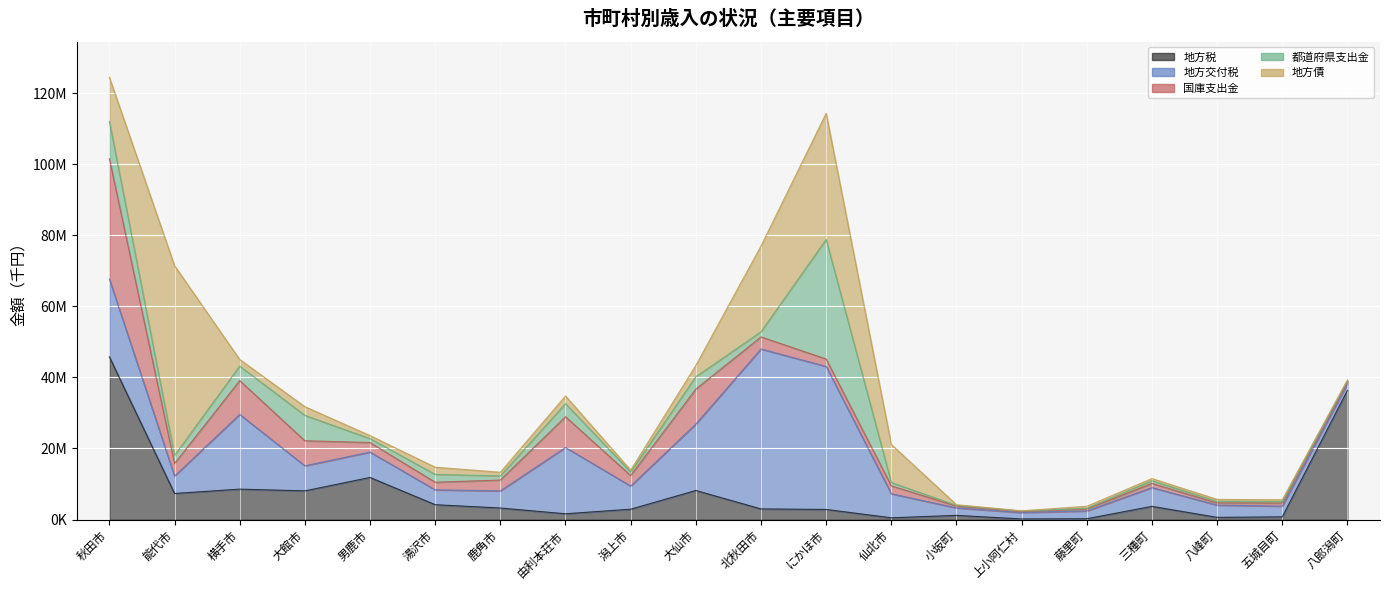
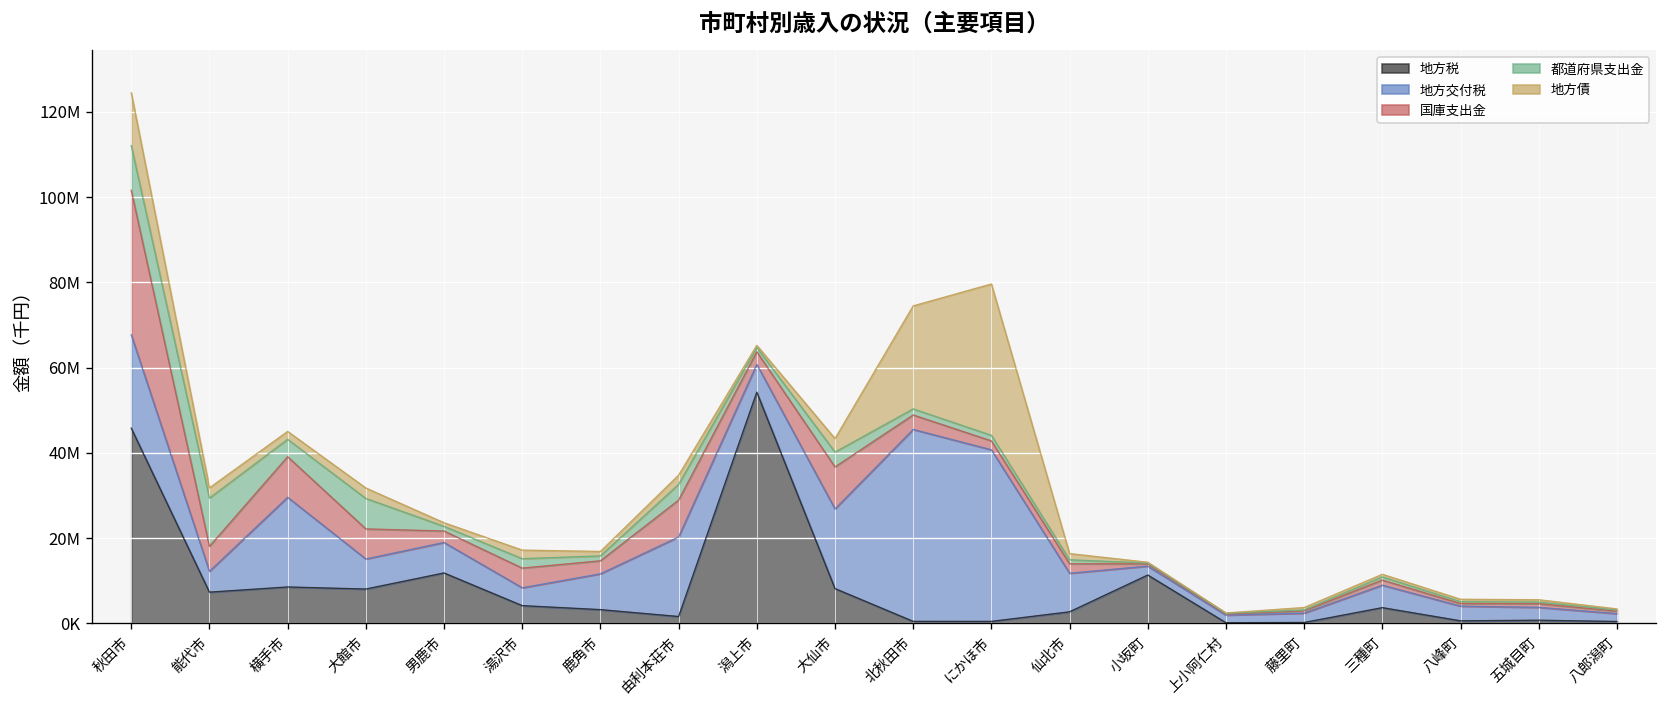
  {
    "地方税": {
      "秋田市": 46000000,
      "能代市": 7000000,
      "横手市": 9000000,
      "大館市": 8000000,
      "男鹿市": 12000000,
      "湯沢市": 4000000,
      "鹿角市": 3000000,
      "由利本荘市": 2000000,
-     "潟上市": 3000000,
+     "潟上市": 54000000,
      "大仙市": 8000000,
-     "北秋田市": 3000000,
-     "にかほ市": 3000000,
-     "仙北市": 0,
-     "小坂町": 1000000,
+     "北秋田市": 0,
+     "にかほ市": 0,
+     "仙北市": 3000000,
+     "小坂町": 11000000,
      "上小阿仁村": 0,
      "藤里町": 0,
      "三種町": 4000000,
      "八峰町": 1000000,
      "五城目町": 1000000,
-     "八郎潟町": 36000000
+     "八郎潟町": 0
    },
    "地方交付税": {
      "秋田市": 22000000,
      "能代市": 5000000,
      "横手市": 21000000,
      "大館市": 7000000,
      "男鹿市": 7000000,
      "湯沢市": 4000000,
-     "鹿角市": 5000000,
+     "鹿角市": 8000000,
      "由利本荘市": 19000000,
      "潟上市": 7000000,
      "大仙市": 19000000,
      "北秋田市": 45000000,
      "にかほ市": 40000000,
-     "仙北市": 7000000,
+     "仙北市": 9000000,
      "三種町": 5000000,
      "五城目町": 3000000
    },
    "国庫支出金": {
      "秋田市": 34000000,
-     "能代市": 4000000,
+     "能代市": 6000000,
      "横手市": 10000000,
      "大館市": 7000000,
      "男鹿市": 3000000,
-     "湯沢市": 2000000,
+     "湯沢市": 5000000,
      "鹿角市": 3000000,
      "由利本荘市": 9000000,
      "潟上市": 3000000,
      "大仙市": 10000000,
      "北秋田市": 3000000,
      "にかほ市": 2000000,
      "仙北市": 2000000,
      "三種町": 1000000
    },
    "都道府県支出金": {
      "秋田市": 10000000,
-     "能代市": 2000000,
+     "能代市": 11000000,
      "横手市": 4000000,
      "大館市": 7000000,
      "男鹿市": 1000000,
      "湯沢市": 2000000,
      "鹿角市": 1000000,
      "由利本荘市": 4000000,
      "大仙市": 3000000,
      "北秋田市": 1000000,
-     "にかほ市": 34000000,
+     "にかほ市": 1000000,
      "仙北市": 1000000
    },
    "地方債": {
      "秋田市": 12000000,
-     "能代市": 53000000,
+     "能代市": 2000000,
      "横手市": 2000000,
      "大館市": 2000000,
      "男鹿市": 1000000,
      "湯沢市": 2000000,
      "鹿角市": 1000000,
      "由利本荘市": 2000000,
      "大仙市": 3000000,
      "北秋田市": 24000000,
      "にかほ市": 35000000,
-     "仙北市": 11000000
+     "仙北市": 1000000
    }
  }
